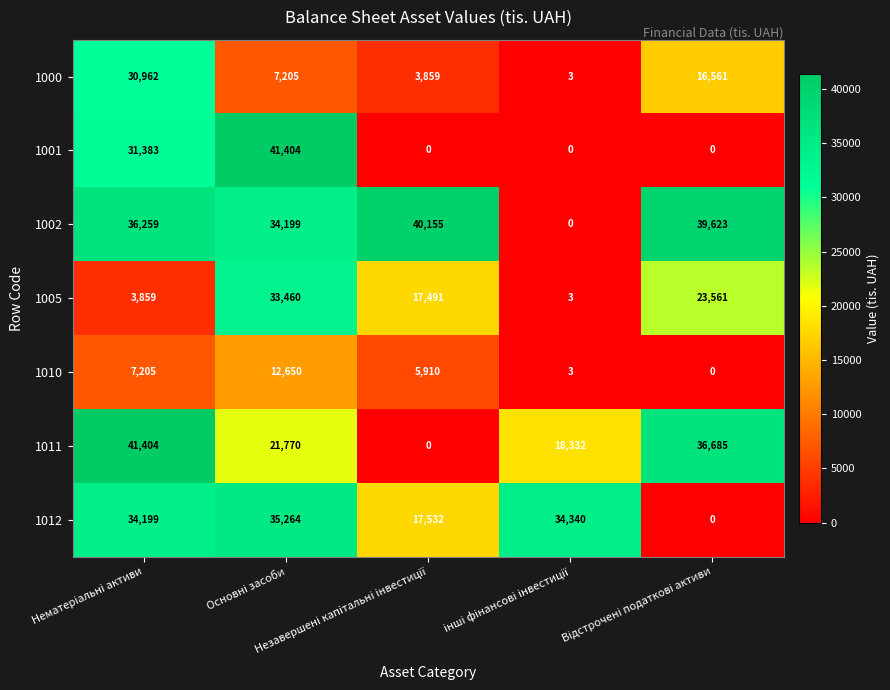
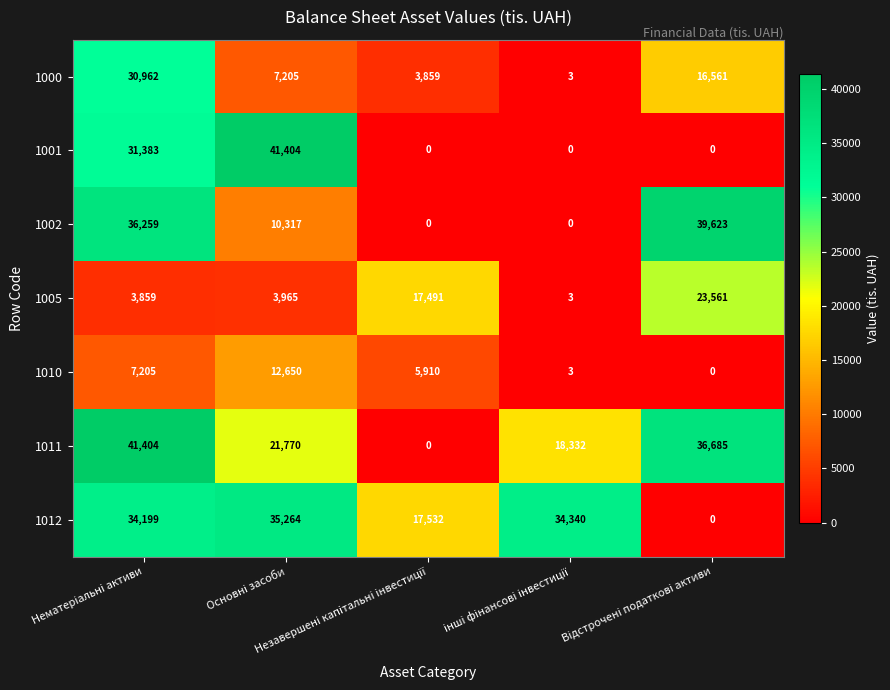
  {
    "1000": {
      "Нематеріальні активи": "30,962",
      "Основні засоби": "7,205",
      "Незавершені капітальні інвестиції": "3,859",
      "інші фінансові інвестиції": "3",
      "Відстрочені податкові активи": "16,561"
    },
    "1001": {
      "Нематеріальні активи": "31,383",
      "Основні засоби": "41,404",
      "Незавершені капітальні інвестиції": "0",
      "інші фінансові інвестиції": "0",
      "Відстрочені податкові активи": "0"
    },
    "1002": {
      "Нематеріальні активи": "36,259",
-     "Основні засоби": "34,199",
-     "Незавершені капітальні інвестиції": "40,155",
+     "Основні засоби": "10,317",
+     "Незавершені капітальні інвестиції": "0",
      "інші фінансові інвестиції": "0",
      "Відстрочені податкові активи": "39,623"
    },
    "1005": {
      "Нематеріальні активи": "3,859",
-     "Основні засоби": "33,460",
+     "Основні засоби": "3,965",
      "Незавершені капітальні інвестиції": "17,491",
      "інші фінансові інвестиції": "3",
      "Відстрочені податкові активи": "23,561"
    },
    "1010": {
      "Нематеріальні активи": "7,205",
      "Основні засоби": "12,650",
      "Незавершені капітальні інвестиції": "5,910",
      "інші фінансові інвестиції": "3",
      "Відстрочені податкові активи": "0"
    },
    "1011": {
      "Нематеріальні активи": "41,404",
      "Основні засоби": "21,770",
      "Незавершені капітальні інвестиції": "0",
      "інші фінансові інвестиції": "18,332",
      "Відстрочені податкові активи": "36,685"
    },
    "1012": {
      "Нематеріальні активи": "34,199",
      "Основні засоби": "35,264",
      "Незавершені капітальні інвестиції": "17,532",
      "інші фінансові інвестиції": "34,340",
      "Відстрочені податкові активи": "0"
    }
  }
